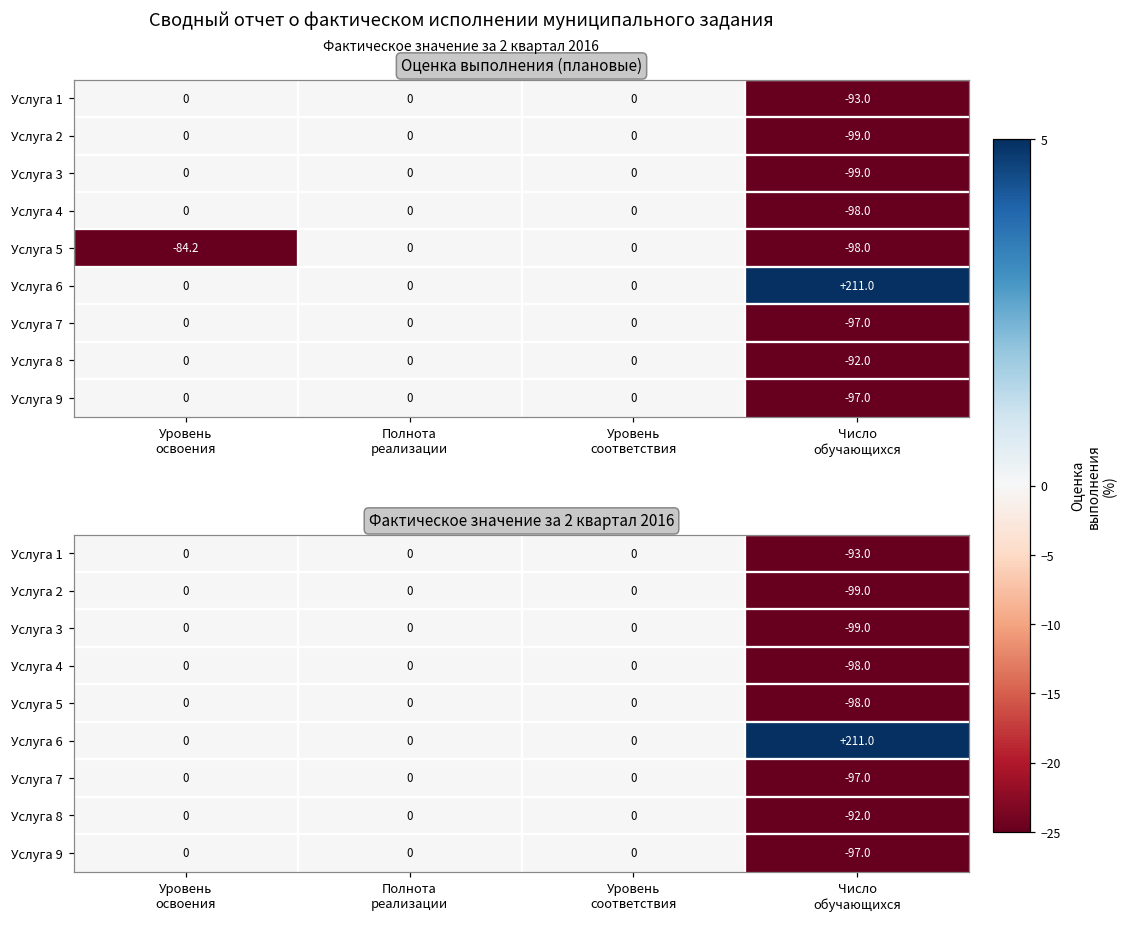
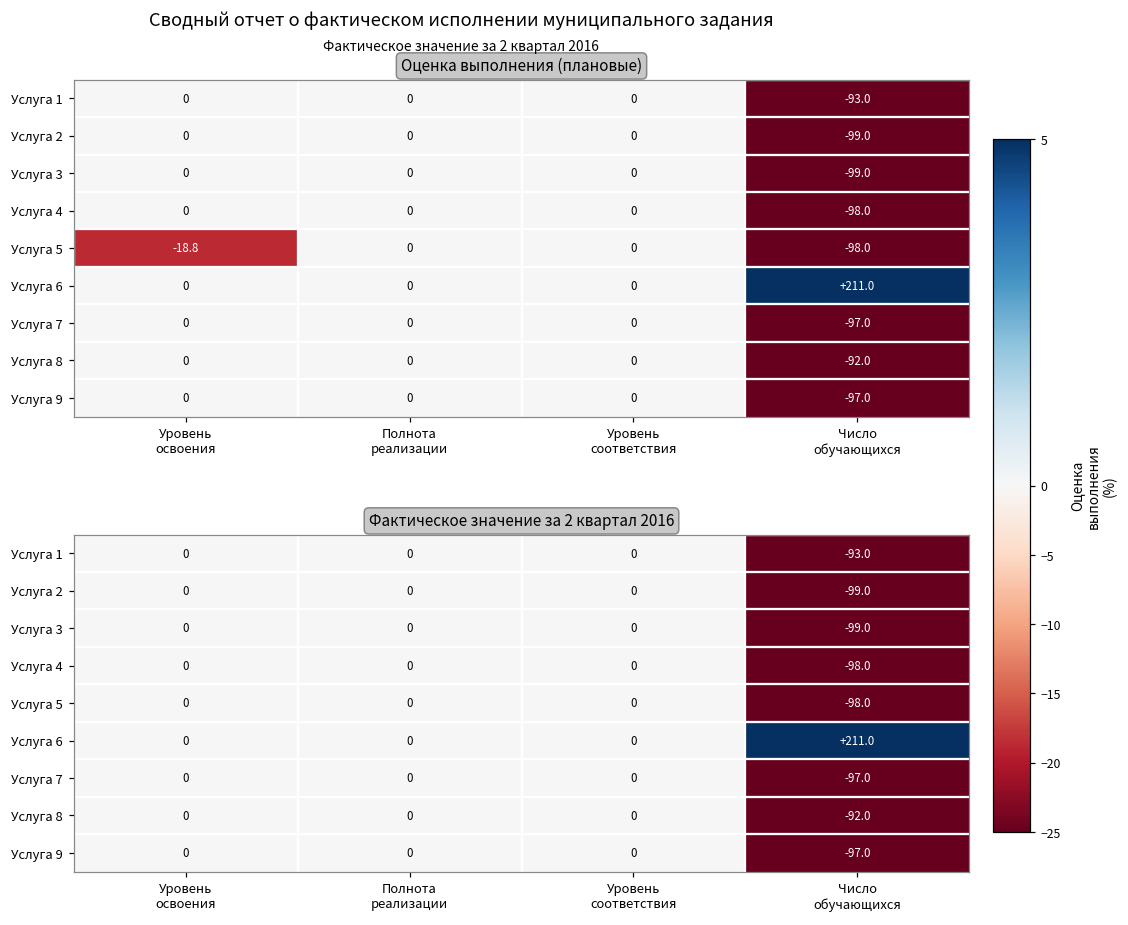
  {
    "Оценка выполнения (плановые)": {
      "Услуга 1": {
        "Уровень освоения": "0",
        "Полнота реализации": "0",
        "Уровень соответствия": "0",
        "Число обучающихся": "-93.0"
      },
      "Услуга 2": {
        "Уровень освоения": "0",
        "Полнота реализации": "0",
        "Уровень соответствия": "0",
        "Число обучающихся": "-99.0"
      },
      "Услуга 3": {
        "Уровень освоения": "0",
        "Полнота реализации": "0",
        "Уровень соответствия": "0",
        "Число обучающихся": "-99.0"
      },
      "Услуга 4": {
        "Уровень освоения": "0",
        "Полнота реализации": "0",
        "Уровень соответствия": "0",
        "Число обучающихся": "-98.0"
      },
      "Услуга 5": {
-       "Уровень освоения": "-84.2",
+       "Уровень освоения": "-18.8",
        "Полнота реализации": "0",
        "Уровень соответствия": "0",
        "Число обучающихся": "-98.0"
      },
      "Услуга 6": {
        "Уровень освоения": "0",
        "Полнота реализации": "0",
        "Уровень соответствия": "0",
        "Число обучающихся": "+211.0"
      },
      "Услуга 7": {
        "Уровень освоения": "0",
        "Полнота реализации": "0",
        "Уровень соответствия": "0",
        "Число обучающихся": "-97.0"
      },
      "Услуга 8": {
        "Уровень освоения": "0",
        "Полнота реализации": "0",
        "Уровень соответствия": "0",
        "Число обучающихся": "-92.0"
      },
      "Услуга 9": {
        "Уровень освоения": "0",
        "Полнота реализации": "0",
        "Уровень соответствия": "0",
        "Число обучающихся": "-97.0"
      }
    },
    "Фактическое значение за 2 квартал 2016": {
      "Услуга 1": {
        "Уровень освоения": "0",
        "Полнота реализации": "0",
        "Уровень соответствия": "0",
        "Число обучающихся": "-93.0"
      },
      "Услуга 2": {
        "Уровень освоения": "0",
        "Полнота реализации": "0",
        "Уровень соответствия": "0",
        "Число обучающихся": "-99.0"
      },
      "Услуга 3": {
        "Уровень освоения": "0",
        "Полнота реализации": "0",
        "Уровень соответствия": "0",
        "Число обучающихся": "-99.0"
      },
      "Услуга 4": {
        "Уровень освоения": "0",
        "Полнота реализации": "0",
        "Уровень соответствия": "0",
        "Число обучающихся": "-98.0"
      },
      "Услуга 5": {
        "Уровень освоения": "0",
        "Полнота реализации": "0",
        "Уровень соответствия": "0",
        "Число обучающихся": "-98.0"
      },
      "Услуга 6": {
        "Уровень освоения": "0",
        "Полнота реализации": "0",
        "Уровень соответствия": "0",
        "Число обучающихся": "+211.0"
      },
      "Услуга 7": {
        "Уровень освоения": "0",
        "Полнота реализации": "0",
        "Уровень соответствия": "0",
        "Число обучающихся": "-97.0"
      },
      "Услуга 8": {
        "Уровень освоения": "0",
        "Полнота реализации": "0",
        "Уровень соответствия": "0",
        "Число обучающихся": "-92.0"
      },
      "Услуга 9": {
        "Уровень освоения": "0",
        "Полнота реализации": "0",
        "Уровень соответствия": "0",
        "Число обучающихся": "-97.0"
      }
    }
  }
